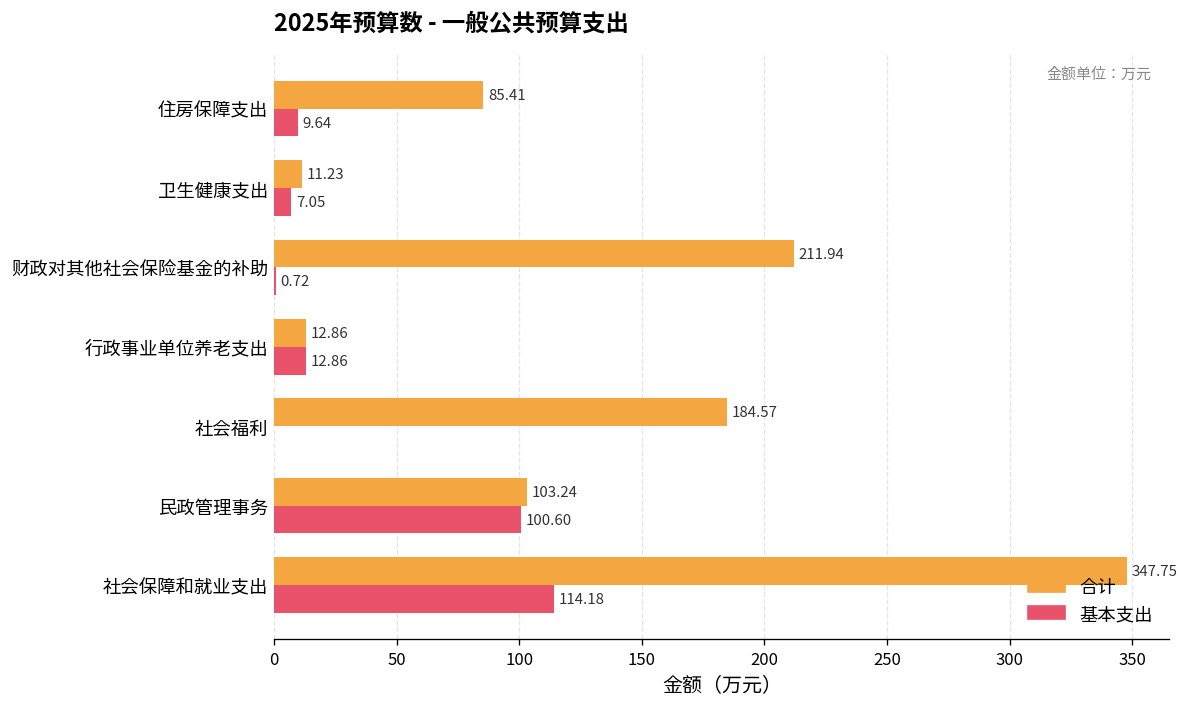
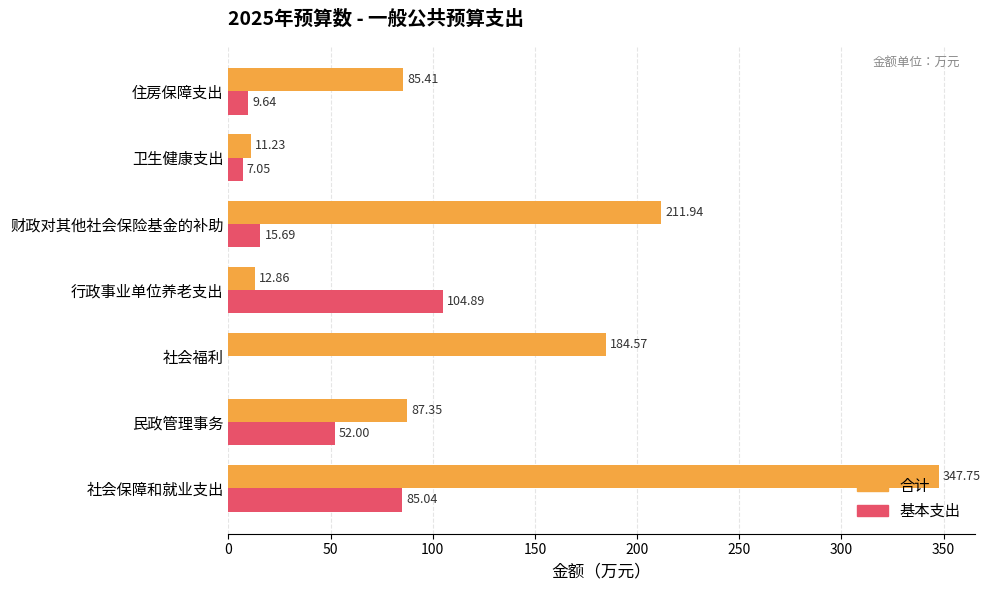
  {
    "合计": {
      "住房保障支出": 85.41,
      "卫生健康支出": 11.23,
      "财政对其他社会保险基金的补助": 211.94,
      "行政事业单位养老支出": 12.86,
      "社会福利": 184.57,
-     "民政管理事务": 103.24,
+     "民政管理事务": 87.35,
      "社会保障和就业支出": 347.75
    },
    "基本支出": {
      "住房保障支出": 9.64,
      "卫生健康支出": 7.05,
-     "财政对其他社会保险基金的补助": 0.72,
-     "行政事业单位养老支出": 12.86,
-     "民政管理事务": 100.60,
-     "社会保障和就业支出": 114.18
+     "财政对其他社会保险基金的补助": 15.69,
+     "行政事业单位养老支出": 104.89,
+     "民政管理事务": 52.00,
+     "社会保障和就业支出": 85.04
    }
  }
